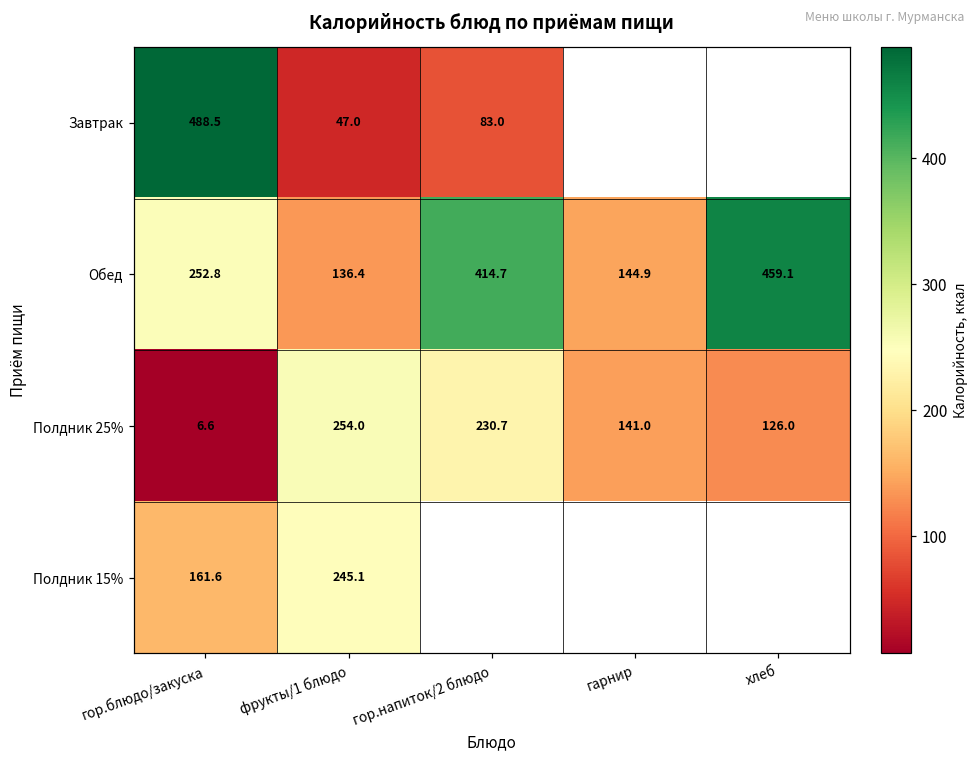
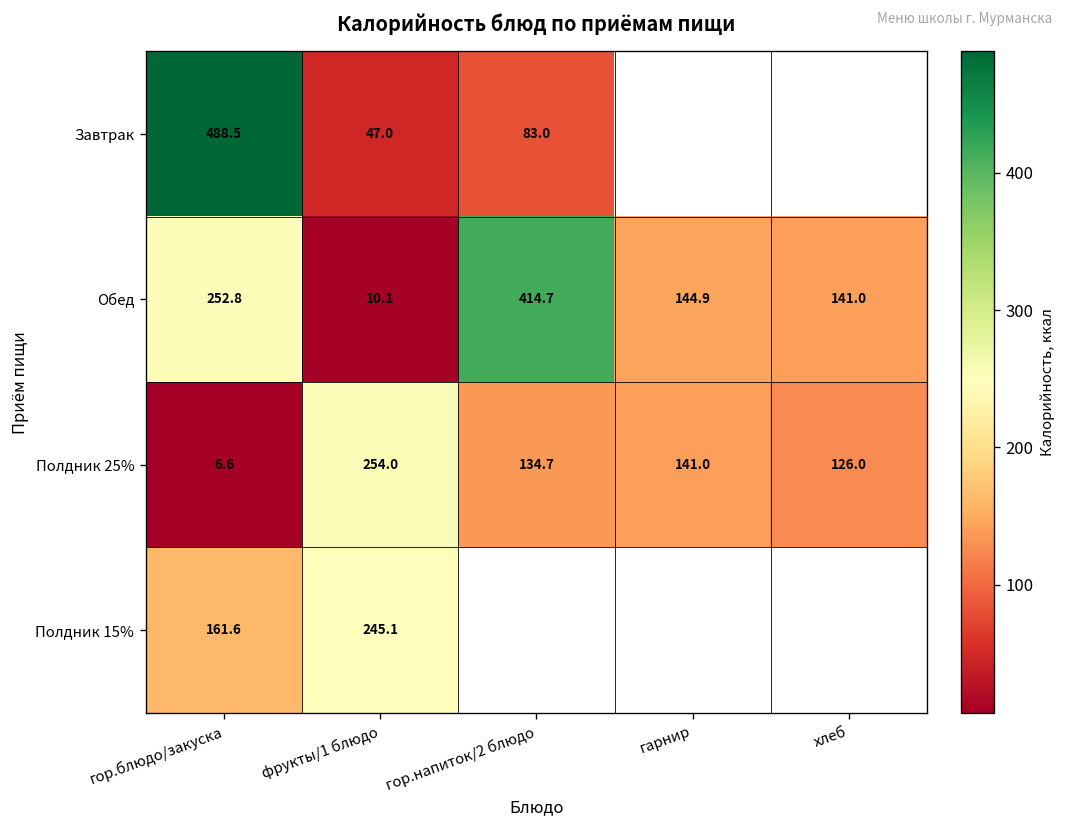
  {
    "Завтрак": {
      "гор.блюдо/закуска": 488.5,
      "фрукты/1 блюдо": 47.0,
      "гор.напиток/2 блюдо": 83.0
    },
    "Обед": {
      "гор.блюдо/закуска": 252.8,
-     "фрукты/1 блюдо": 136.4,
+     "фрукты/1 блюдо": 10.1,
      "гор.напиток/2 блюдо": 414.7,
      "гарнир": 144.9,
-     "хлеб": 459.1
+     "хлеб": 141.0
    },
    "Полдник 25%": {
      "гор.блюдо/закуска": 6.6,
      "фрукты/1 блюдо": 254.0,
-     "гор.напиток/2 блюдо": 230.7,
+     "гор.напиток/2 блюдо": 134.7,
      "гарнир": 141.0,
      "хлеб": 126.0
    },
    "Полдник 15%": {
      "гор.блюдо/закуска": 161.6,
      "фрукты/1 блюдо": 245.1
    }
  }
